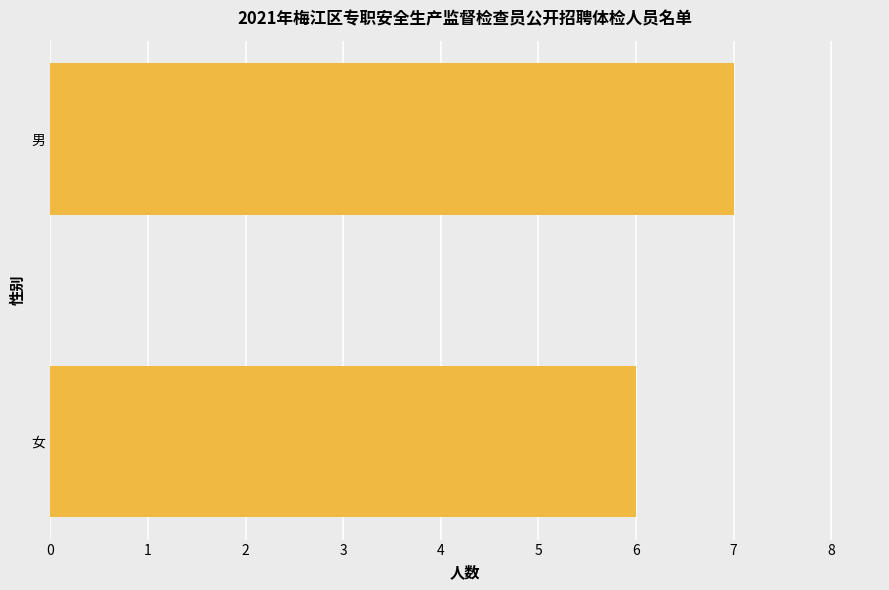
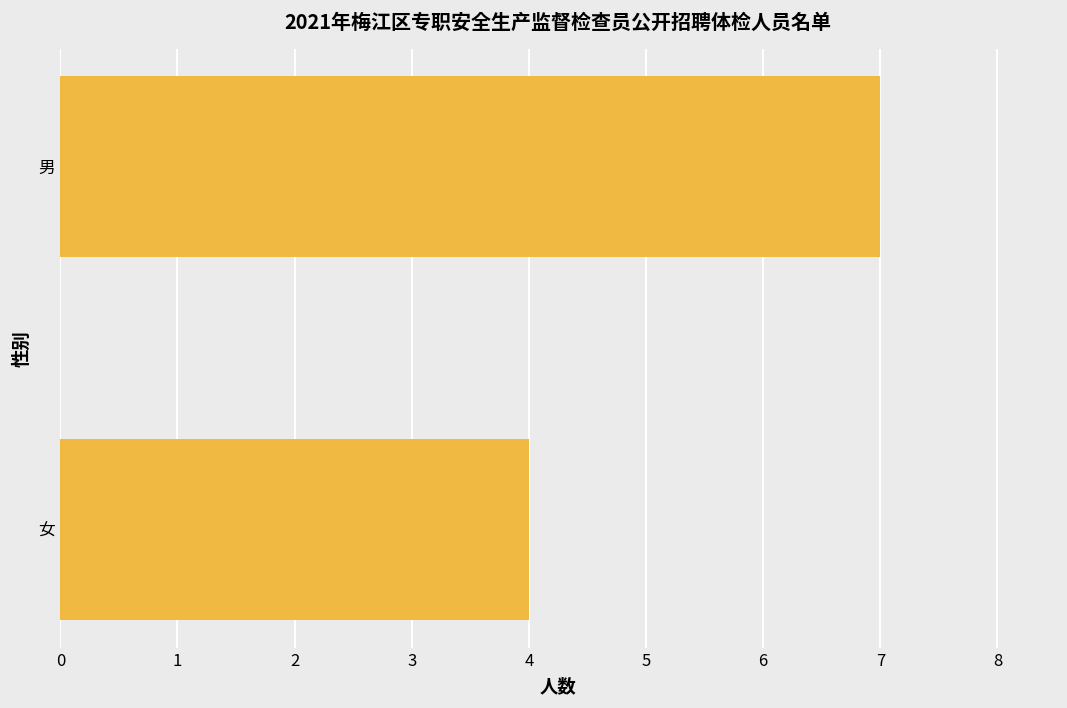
  {
    "男": 7,
-   "女": 6
+   "女": 4
  }
